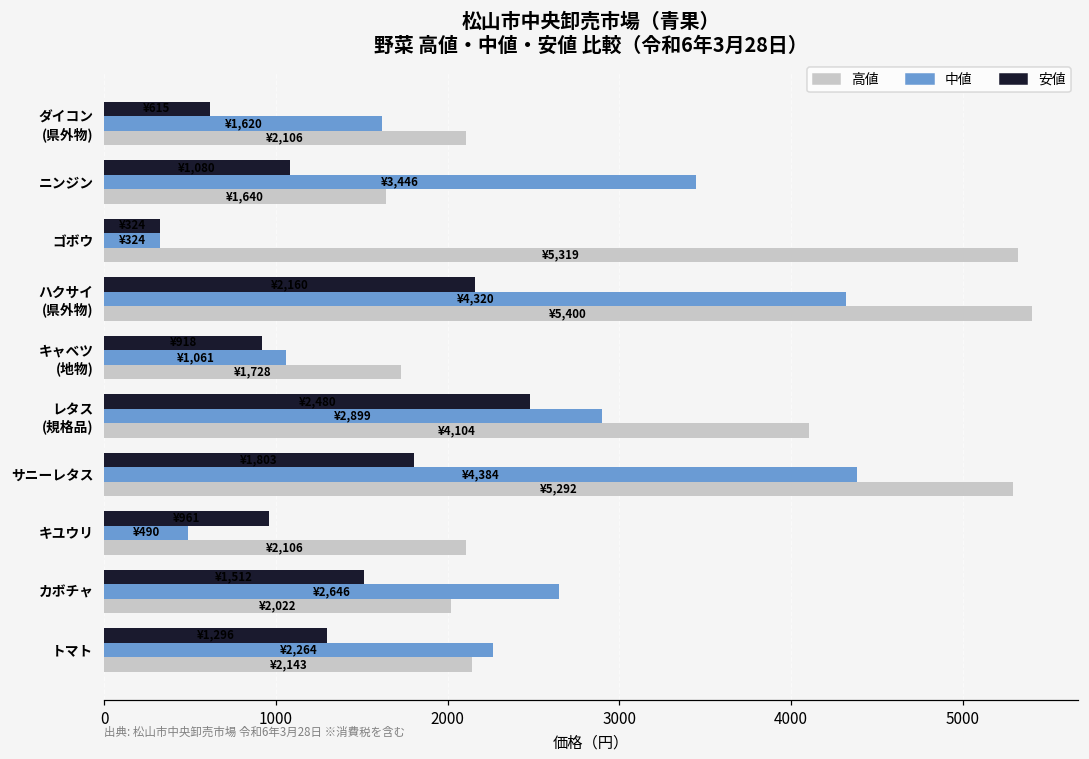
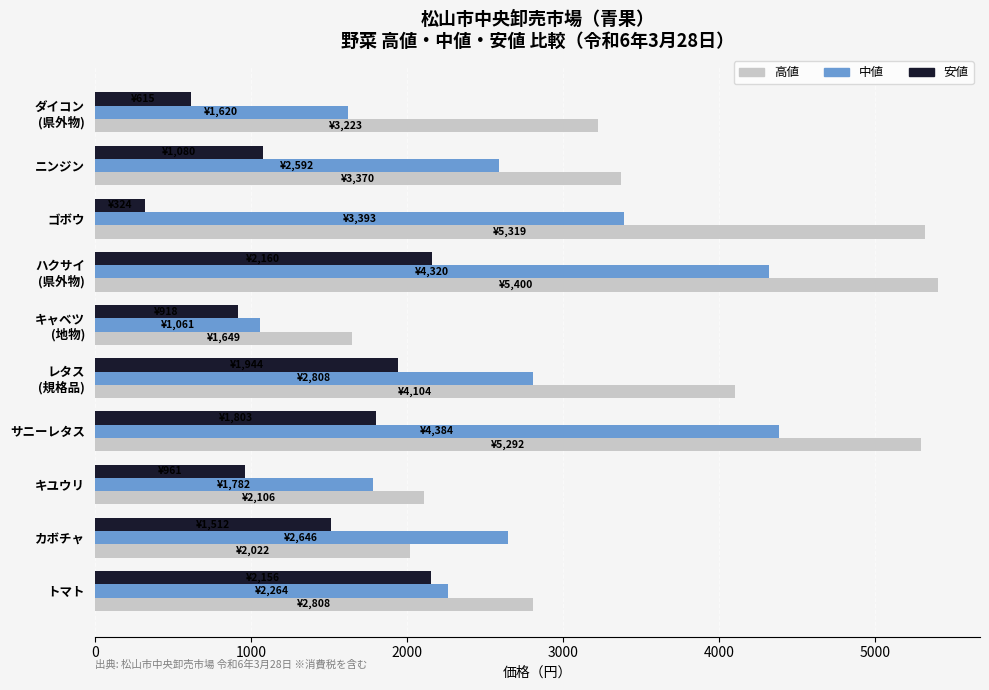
  {
    "高値": {
-     "ダイコン (県外物)": "¥2,106",
-     "ニンジン": "¥1,640",
+     "ダイコン (県外物)": "¥3,223",
+     "ニンジン": "¥3,370",
      "ゴボウ": "¥5,319",
      "ハクサイ (県外物)": "¥5,400",
-     "キャベツ (地物)": "¥1,728",
+     "キャベツ (地物)": "¥1,649",
      "レタス (規格品)": "¥4,104",
      "サニーレタス": "¥5,292",
      "キユウリ": "¥2,106",
      "カボチャ": "¥2,022",
-     "トマト": "¥2,143"
+     "トマト": "¥2,808"
    },
    "中値": {
      "ダイコン (県外物)": "¥1,620",
-     "ニンジン": "¥3,446",
-     "ゴボウ": "¥324",
+     "ニンジン": "¥2,592",
+     "ゴボウ": "¥3,393",
      "ハクサイ (県外物)": "¥4,320",
      "キャベツ (地物)": "¥1,061",
-     "レタス (規格品)": "¥2,899",
+     "レタス (規格品)": "¥2,808",
      "サニーレタス": "¥4,384",
-     "キユウリ": "¥490",
+     "キユウリ": "¥1,782",
      "カボチャ": "¥2,646",
      "トマト": "¥2,264"
    },
    "安値": {
      "ダイコン (県外物)": "620",
      "ニンジン": "1080",
      "ゴボウ": "320",
      "ハクサイ (県外物)": "2160",
      "キャベツ (地物)": "920",
-     "レタス (規格品)": "2480",
+     "レタス (規格品)": "1940",
      "サニーレタス": "1800",
      "キユウリ": "960",
      "カボチャ": "1510",
-     "トマト": "1300"
+     "トマト": "2160"
    }
  }
